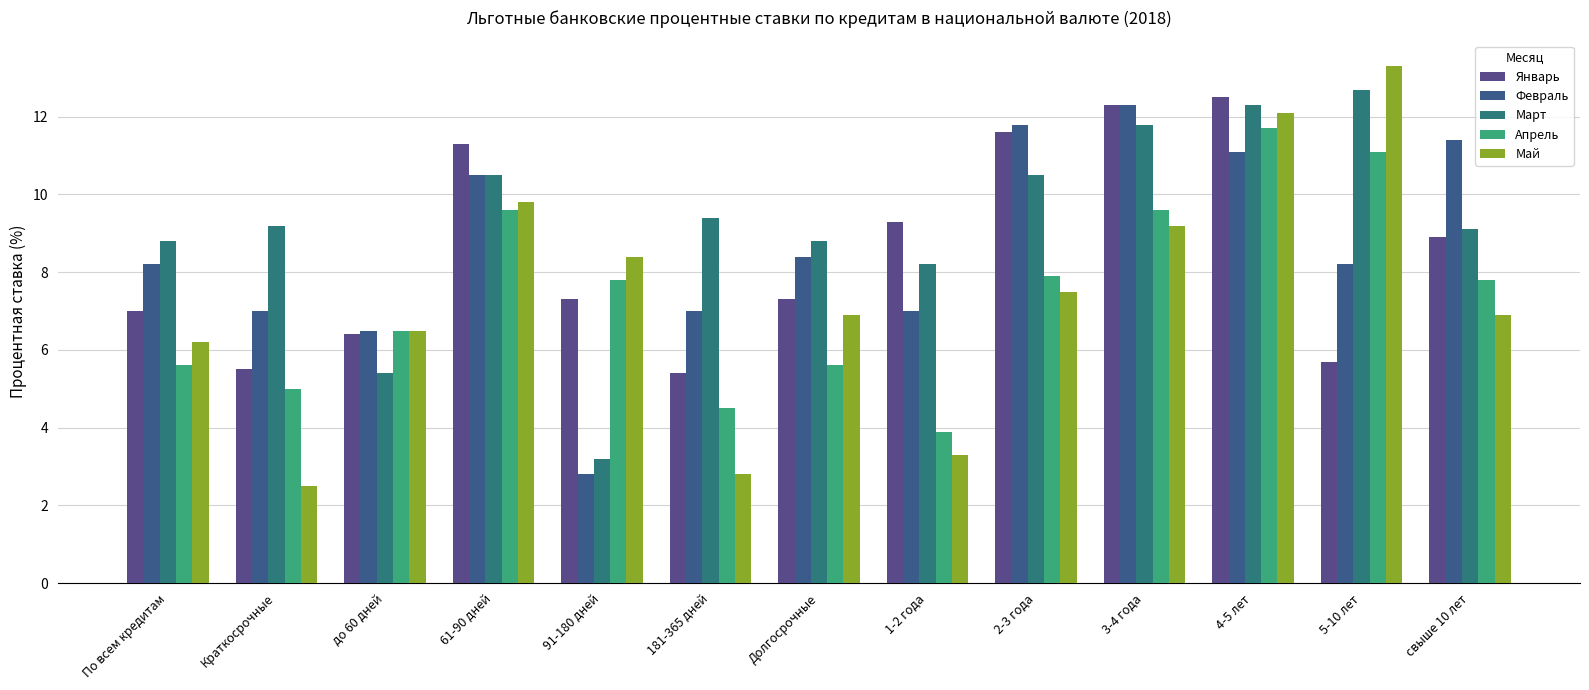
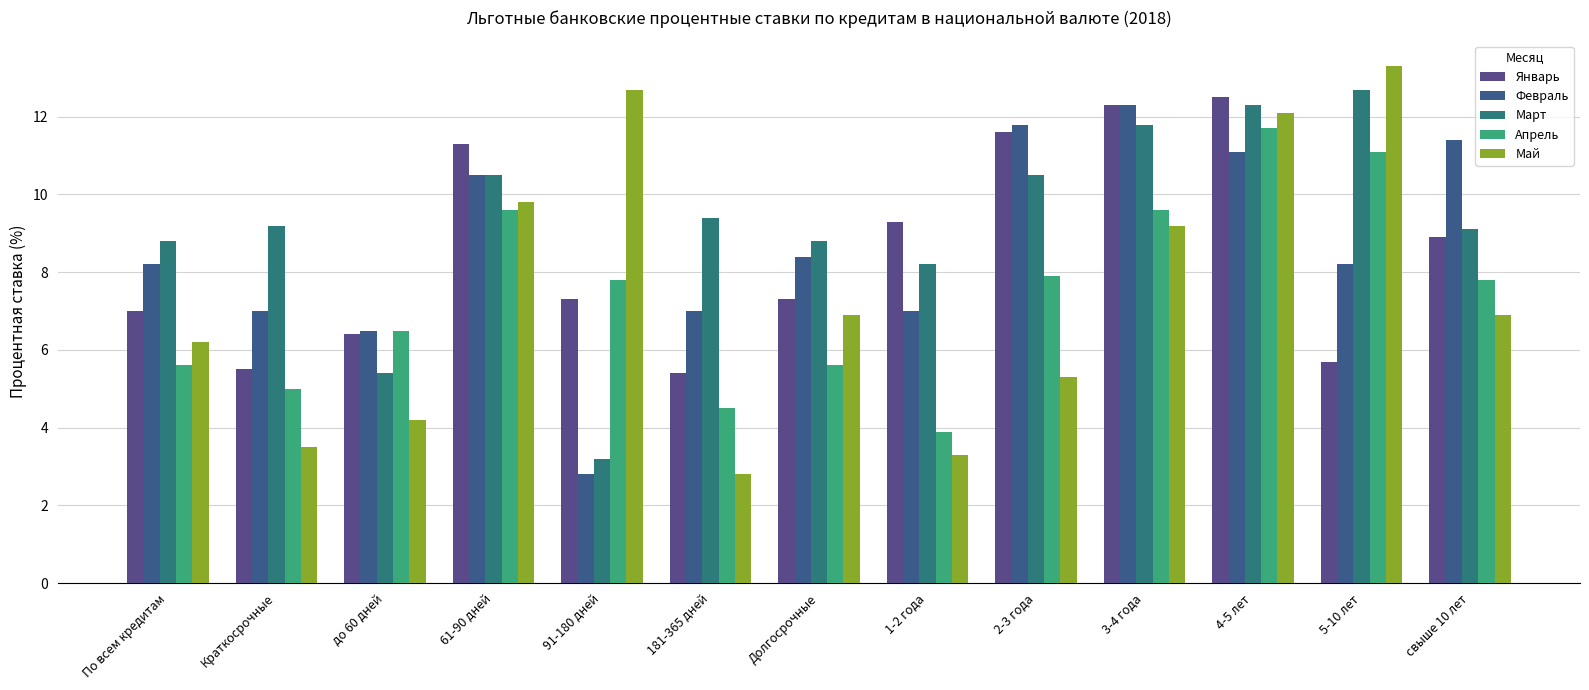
  {
    "Май": {
      "По всем кредитам": 6.2,
-     "Краткосрочные": 2.5,
-     "до 60 дней": 6.5,
+     "Краткосрочные": 3.5,
+     "до 60 дней": 4.2,
      "61-90 дней": 9.8,
-     "91-180 дней": 8.4,
+     "91-180 дней": 12.7,
      "181-365 дней": 2.8,
      "Долгосрочные": 6.9,
      "1-2 года": 3.3,
-     "2-3 года": 7.5,
+     "2-3 года": 5.3,
      "3-4 года": 9.2,
      "4-5 лет": 12.1,
      "5-10 лет": 13.3,
      "свыше 10 лет": 6.9
    }
  }
